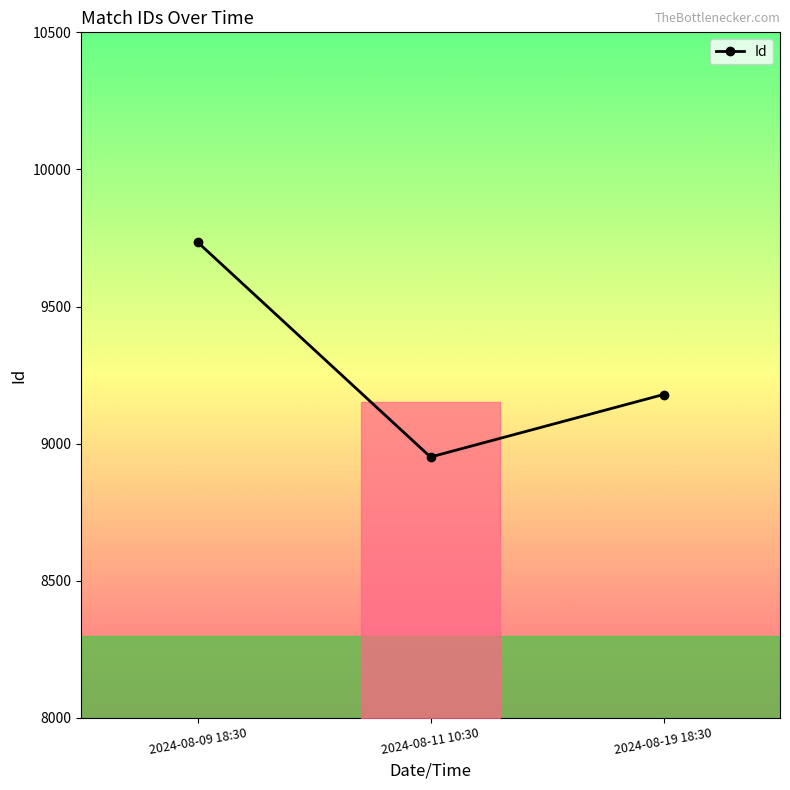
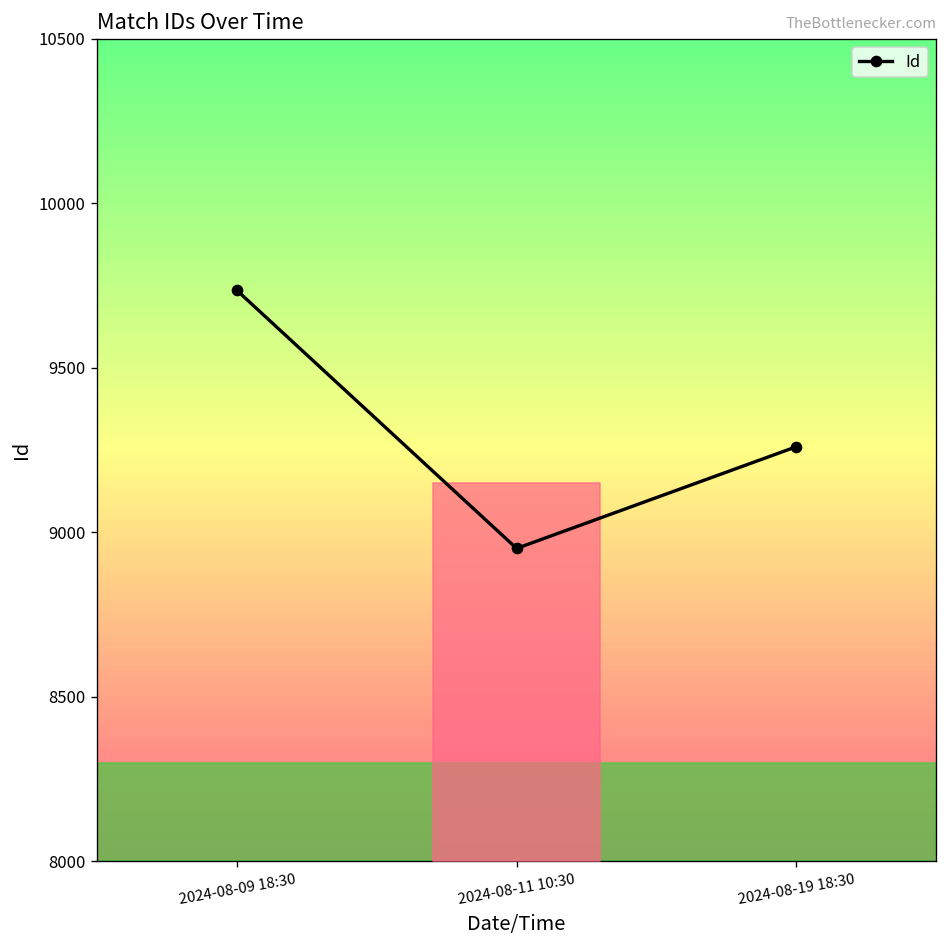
  {
    "Id": {
      "2024-08-09 18:30": 9740,
      "2024-08-11 10:30": 8950,
-     "2024-08-19 18:30": 9180
+     "2024-08-19 18:30": 9260
    }
  }
